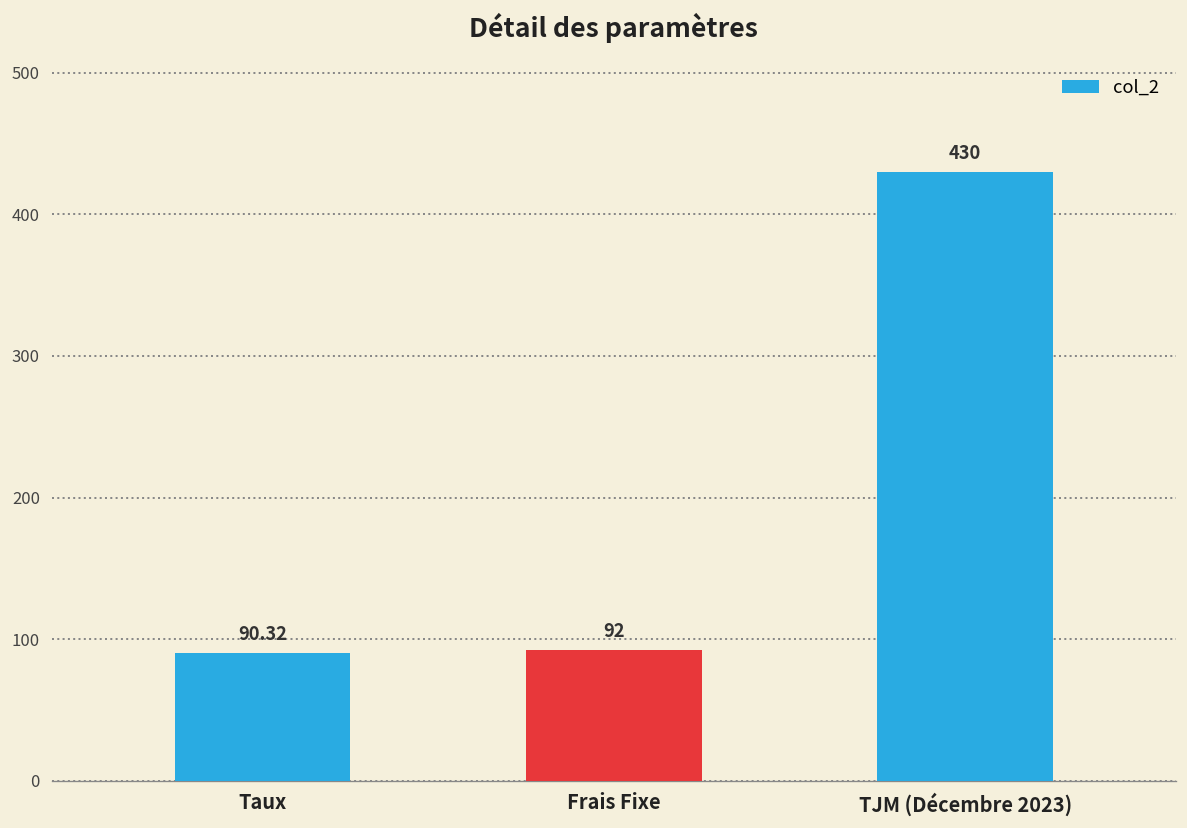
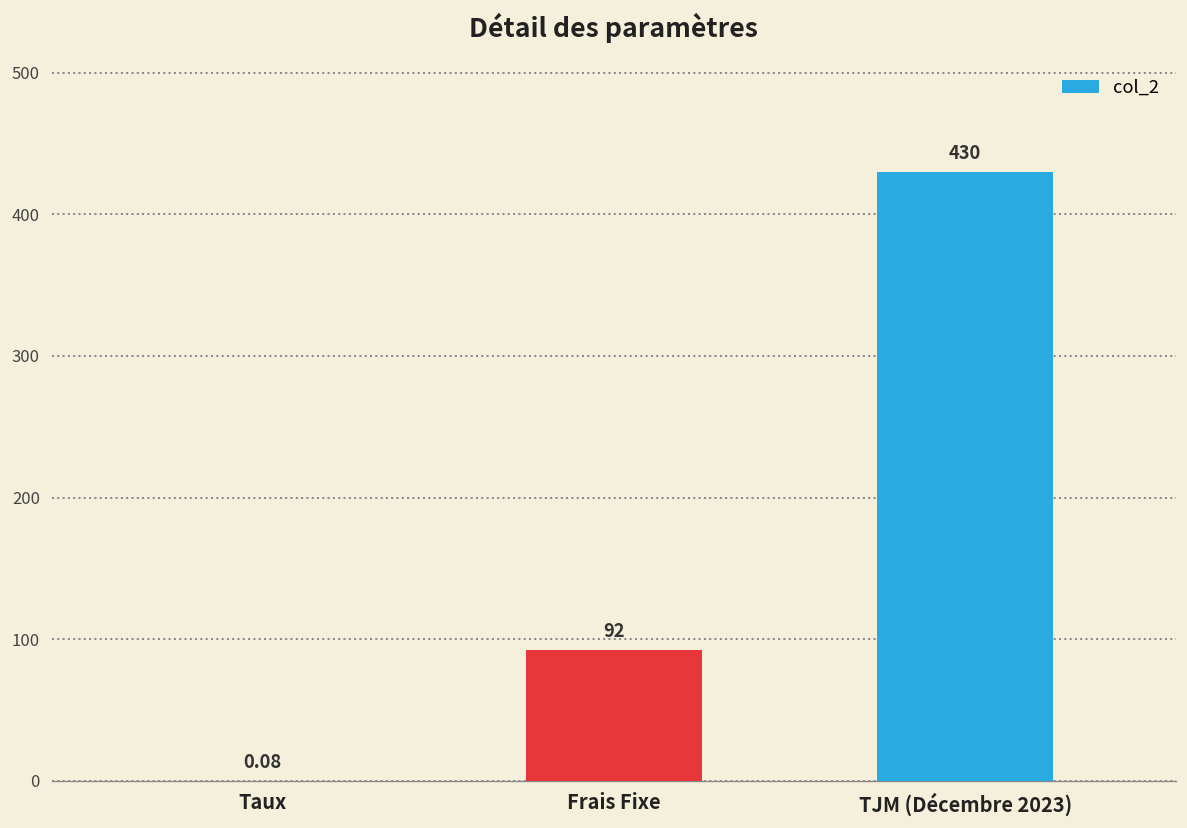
  {
-   "Taux": 90.32,
+   "Taux": 0.08,
    "Frais Fixe": 92,
    "TJM (Décembre 2023)": 430
  }
